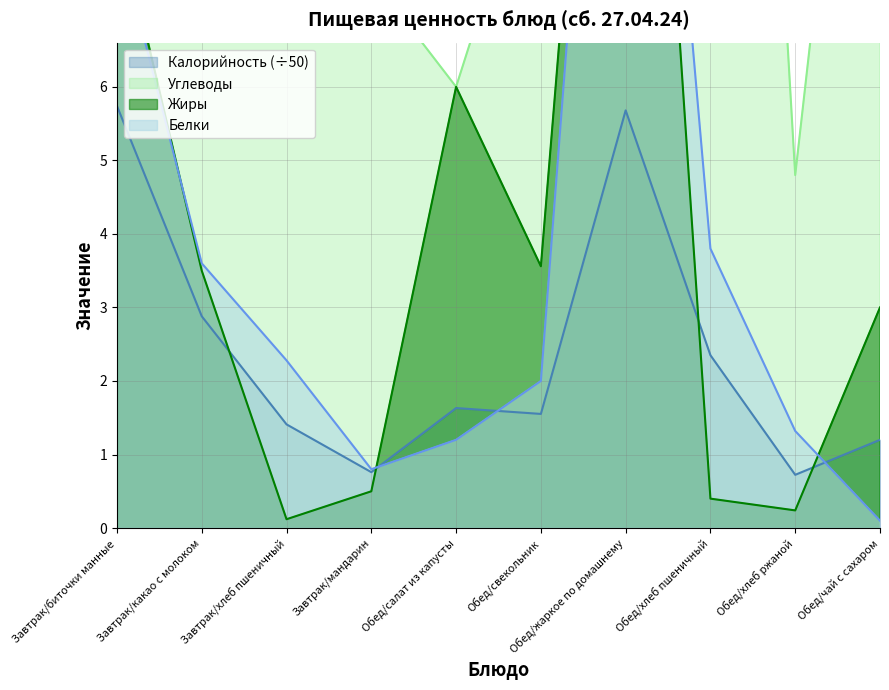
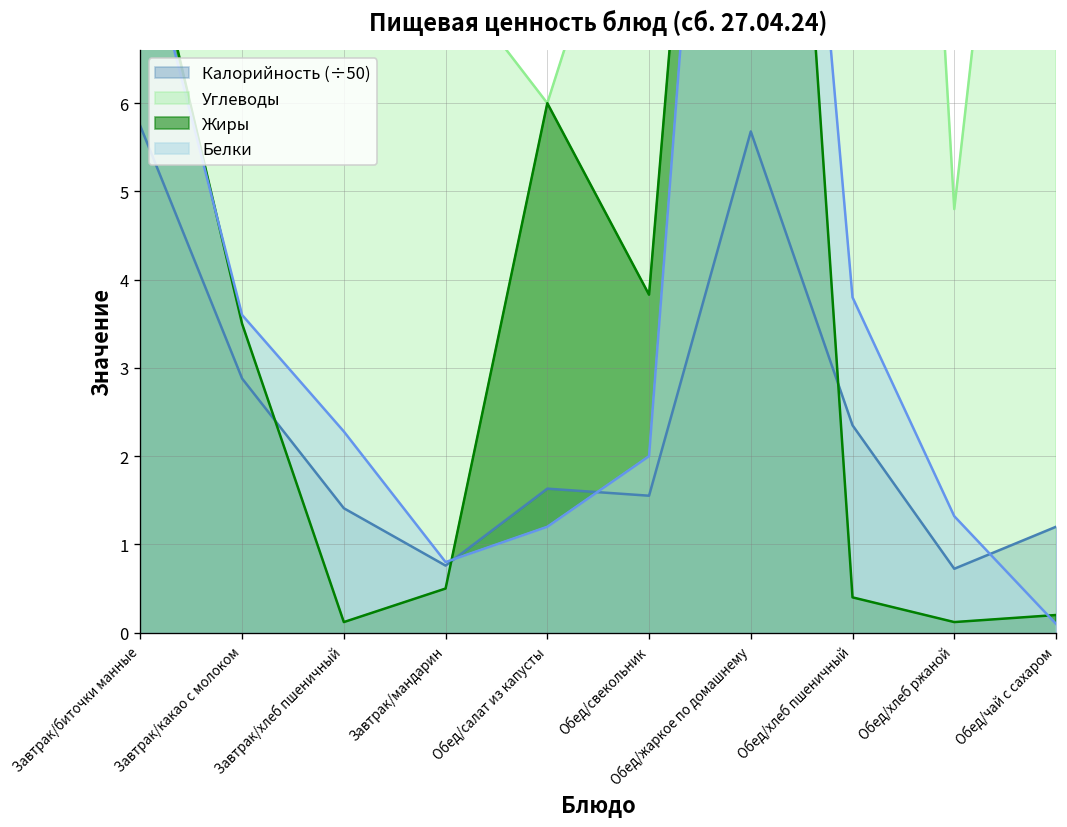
  {
    "Жиры": {
      "Завтрак/какао с молоком": 3.5,
      "Завтрак/хлеб пшеничный": 0.1,
      "Завтрак/мандарин": 0.5,
-     "Обед/свекольник": 3.6,
+     "Обед/свекольник": 3.8,
      "Обед/хлеб пшеничный": 0.4,
-     "Обед/хлеб ржаной": 0.2,
-     "Обед/чай с сахаром": 3.0
+     "Обед/хлеб ржаной": 0.1,
+     "Обед/чай с сахаром": 0.2
    }
  }
